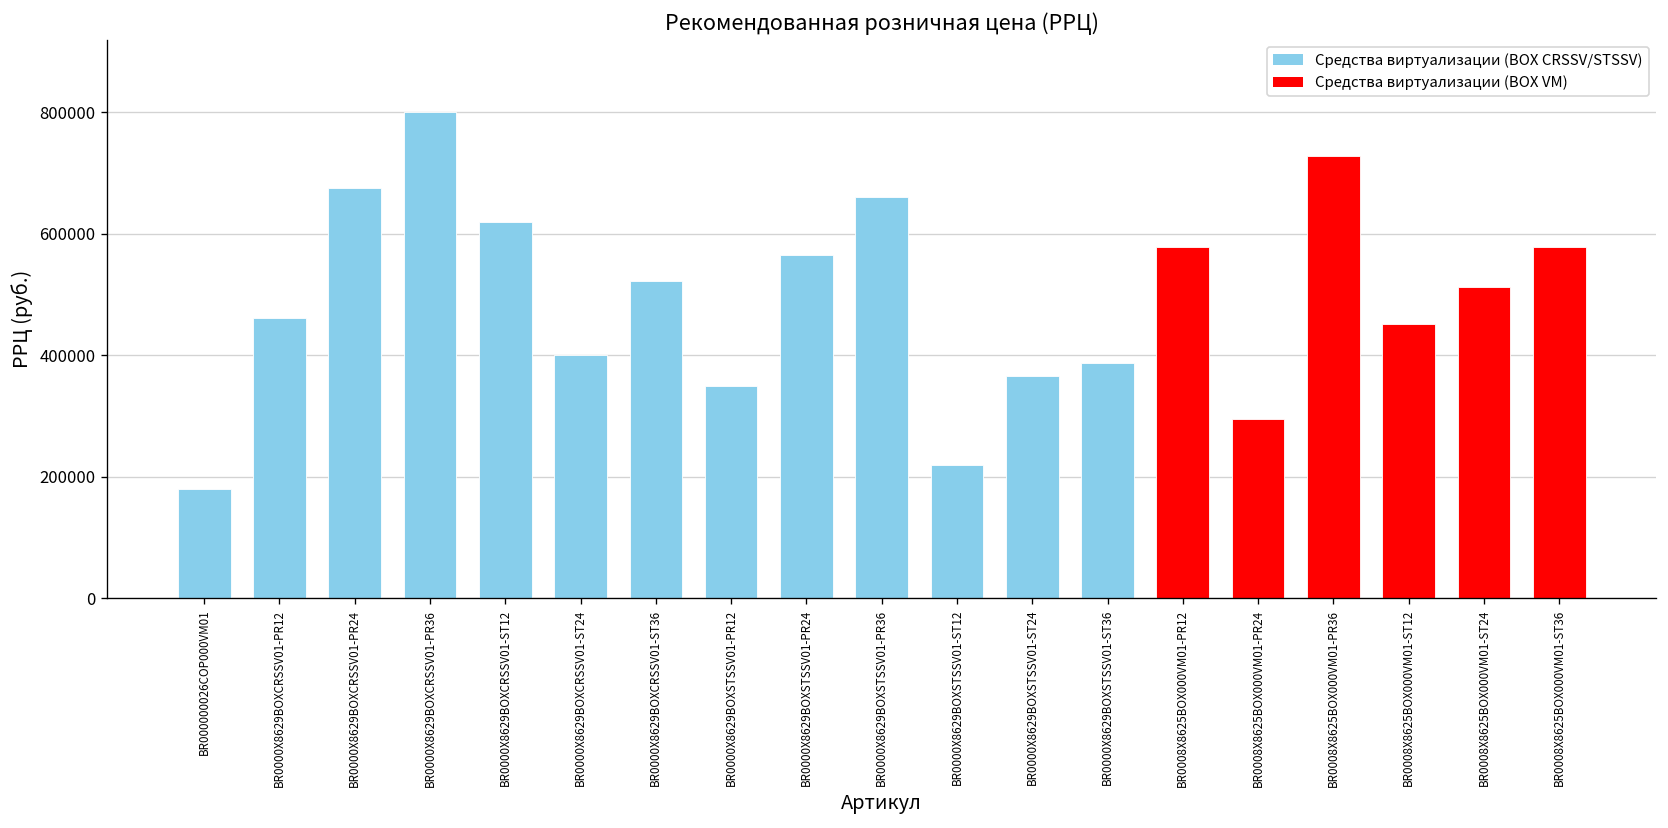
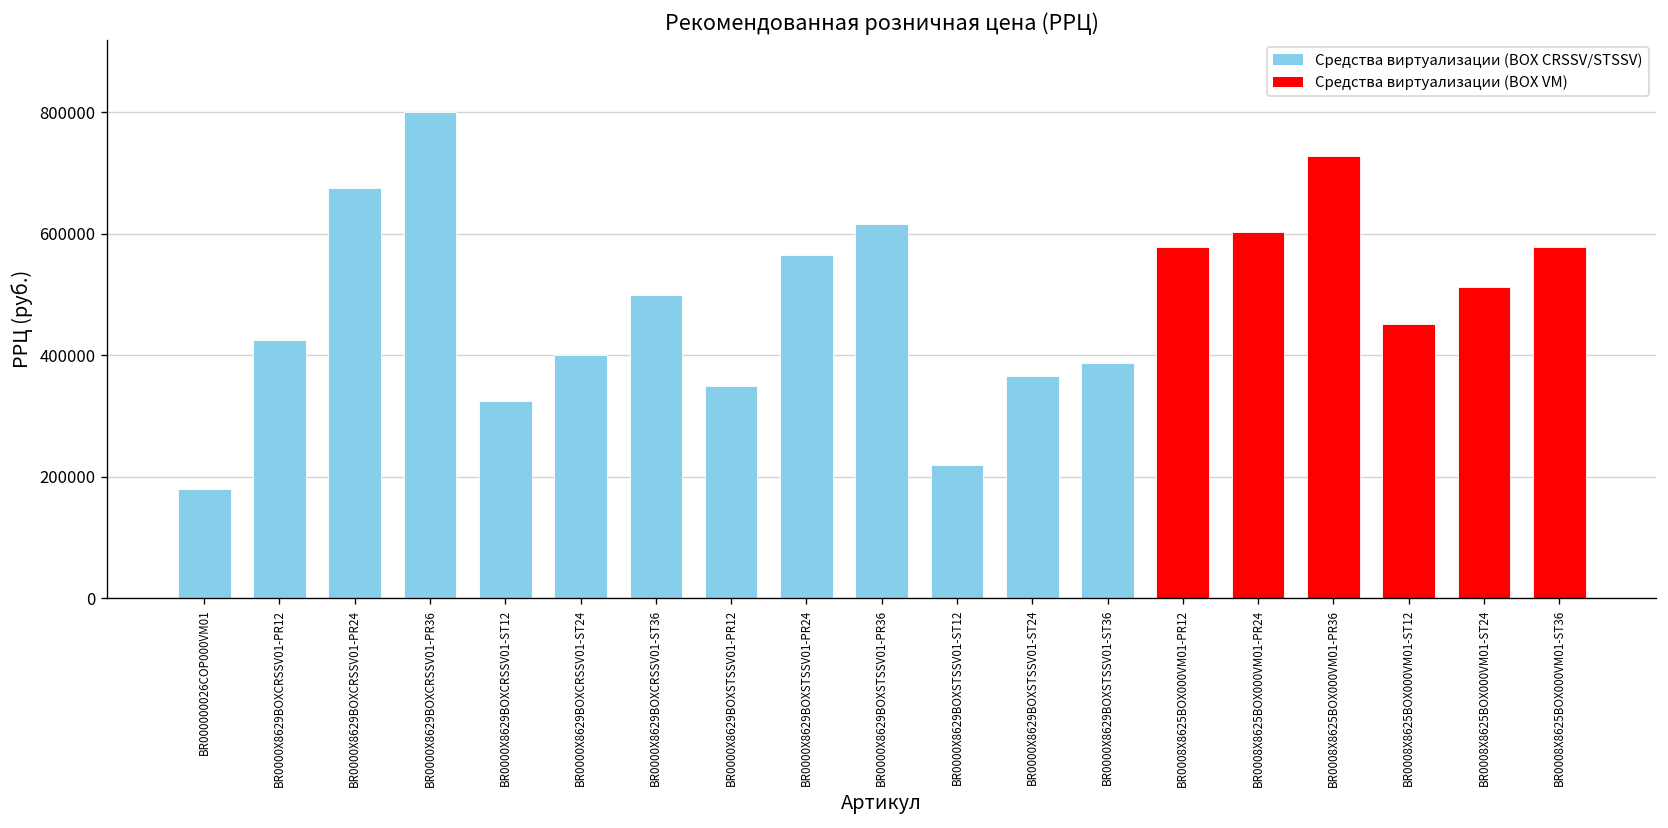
  {
    "BR000000026COP000VM01": 180000,
-   "BR0000Х8629BOXCRSSV01-PR12": 460000,
+   "BR0000Х8629BOXCRSSV01-PR12": 430000,
    "BR0000Х8629BOXCRSSV01-PR24": 680000,
    "BR0000Х8629BOXCRSSV01-PR36": 800000,
-   "BR0000Х8629BOXCRSSV01-ST12": 620000,
+   "BR0000Х8629BOXCRSSV01-ST12": 330000,
    "BR0000Х8629BOXCRSSV01-ST24": 400000,
-   "BR0000Х8629BOXCRSSV01-ST36": 520000,
+   "BR0000Х8629BOXCRSSV01-ST36": 500000,
    "BR0000Х8629BOXSTSSV01-PR12": 350000,
    "BR0000Х8629BOXSTSSV01-PR24": 570000,
-   "BR0000Х8629BOXSTSSV01-PR36": 660000,
+   "BR0000Х8629BOXSTSSV01-PR36": 620000,
    "BR0000Х8629BOXSTSSV01-ST12": 220000,
    "BR0000Х8629BOXSTSSV01-ST24": 370000,
    "BR0000Х8629BOXSTSSV01-ST36": 390000,
    "BR0008Х8625BOX000VM01-PR12": 580000,
-   "BR0008Х8625BOX000VM01-PR24": 290000,
+   "BR0008Х8625BOX000VM01-PR24": 600000,
    "BR0008Х8625BOX000VM01-PR36": 730000,
    "BR0008Х8625BOX000VM01-ST12": 450000,
    "BR0008Х8625BOX000VM01-ST24": 510000,
    "BR0008Х8625BOX000VM01-ST36": 580000
  }
